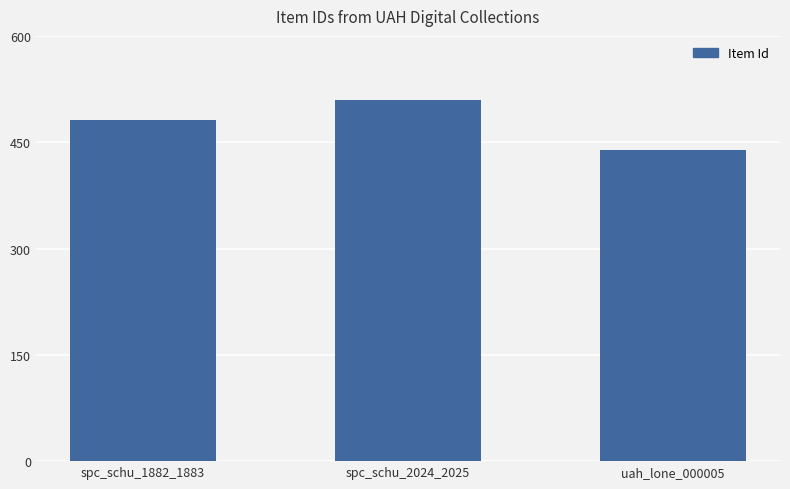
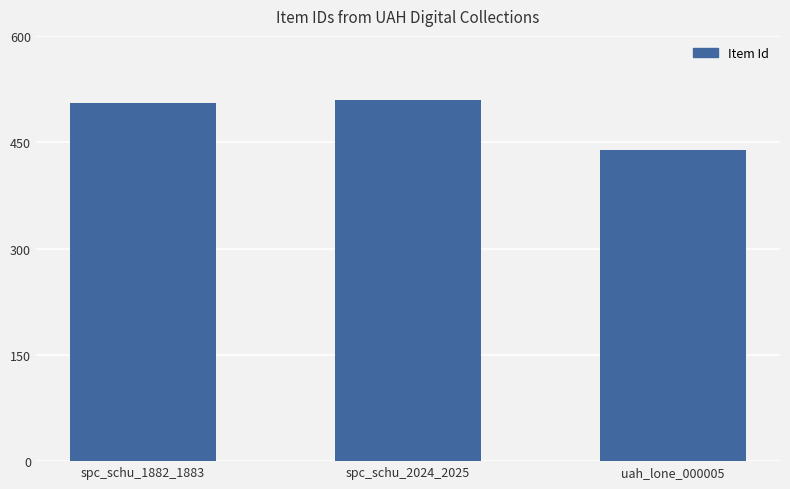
  {
-   "spc_schu_1882_1883": 480,
+   "spc_schu_1882_1883": 510,
    "spc_schu_2024_2025": 510,
    "uah_lone_000005": 440
  }
